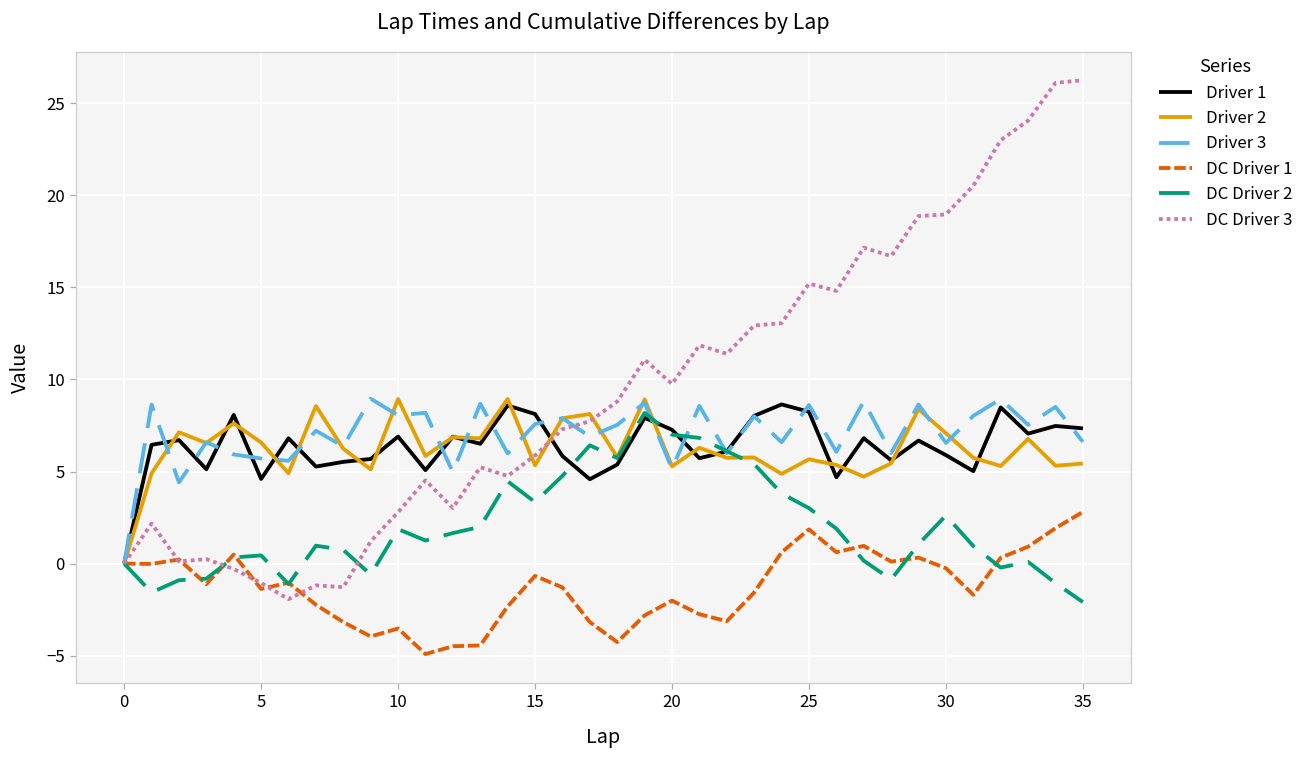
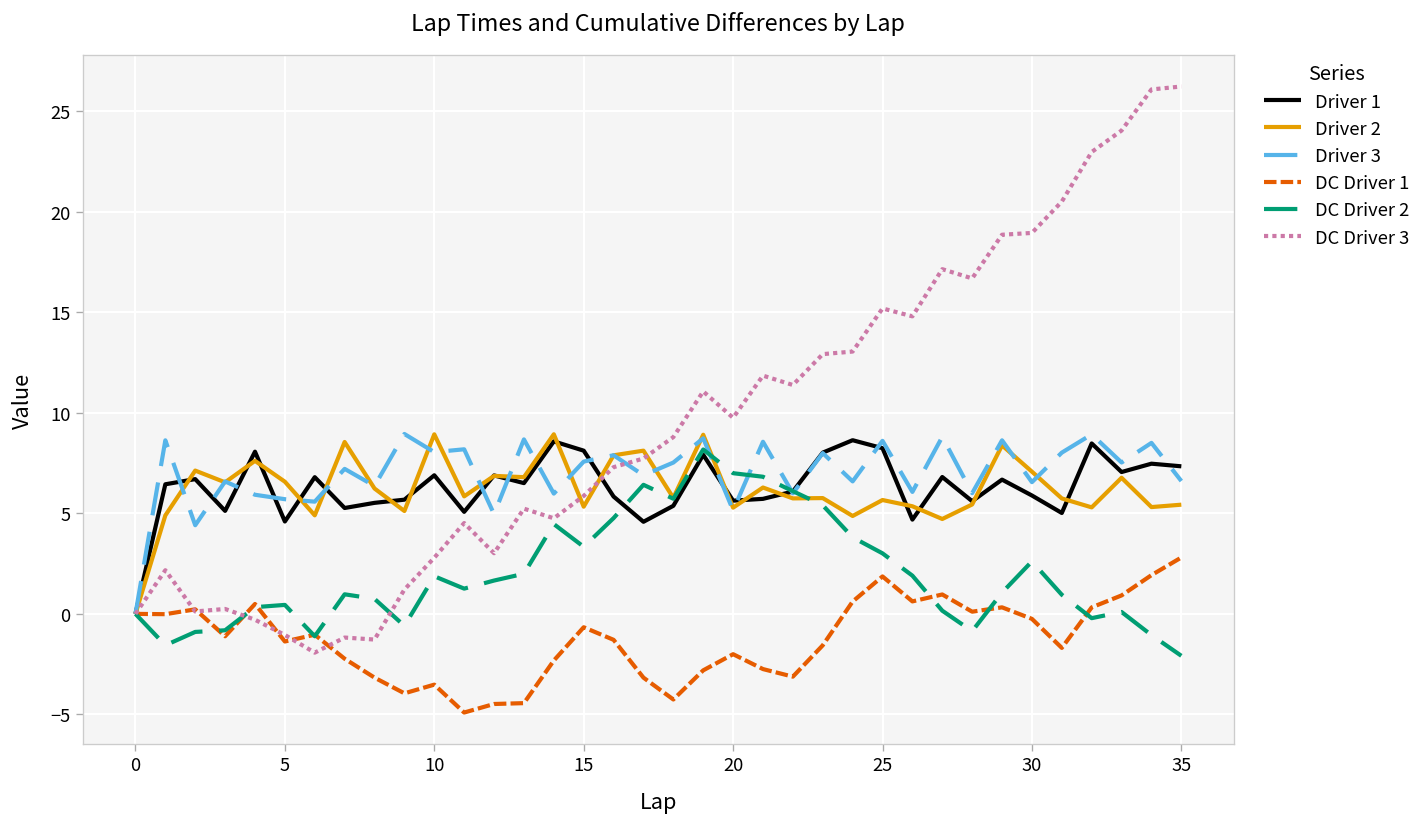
  {
    "Driver 1": {
      "5": 4.6,
      "10": 6.9,
      "15": 8.1,
-     "20": 7.3,
+     "20": 5.6,
      "25": 8.2,
      "30": 5.9,
      "35": 7.3
    },
    "Driver 2": {
      "5": 6.6,
      "10": 8.9,
      "15": 5.3,
      "25": 5.7,
      "30": 7.1,
      "35": 5.4
    },
    "Driver 3": {
      "5": 5.7,
      "10": 8.0,
      "15": 7.6,
      "25": 8.6,
      "30": 6.6,
      "35": 6.6
    },
    "DC Driver 1": {
      "5": -1.4,
      "10": -3.5,
      "15": -0.7,
      "20": -2.0,
      "25": 1.9,
      "30": -0.2,
      "35": 2.8
    },
    "DC Driver 2": {
      "5": 0.4,
      "10": 1.9,
      "15": 3.3,
      "20": 7.0,
      "25": 3.0,
      "30": 2.6,
      "35": -2.1
    },
    "DC Driver 3": {
      "5": -1.0,
      "10": 2.8,
      "15": 5.9,
      "20": 9.8,
      "25": 15.2,
      "30": 19.0,
      "35": 26.2
    }
  }
